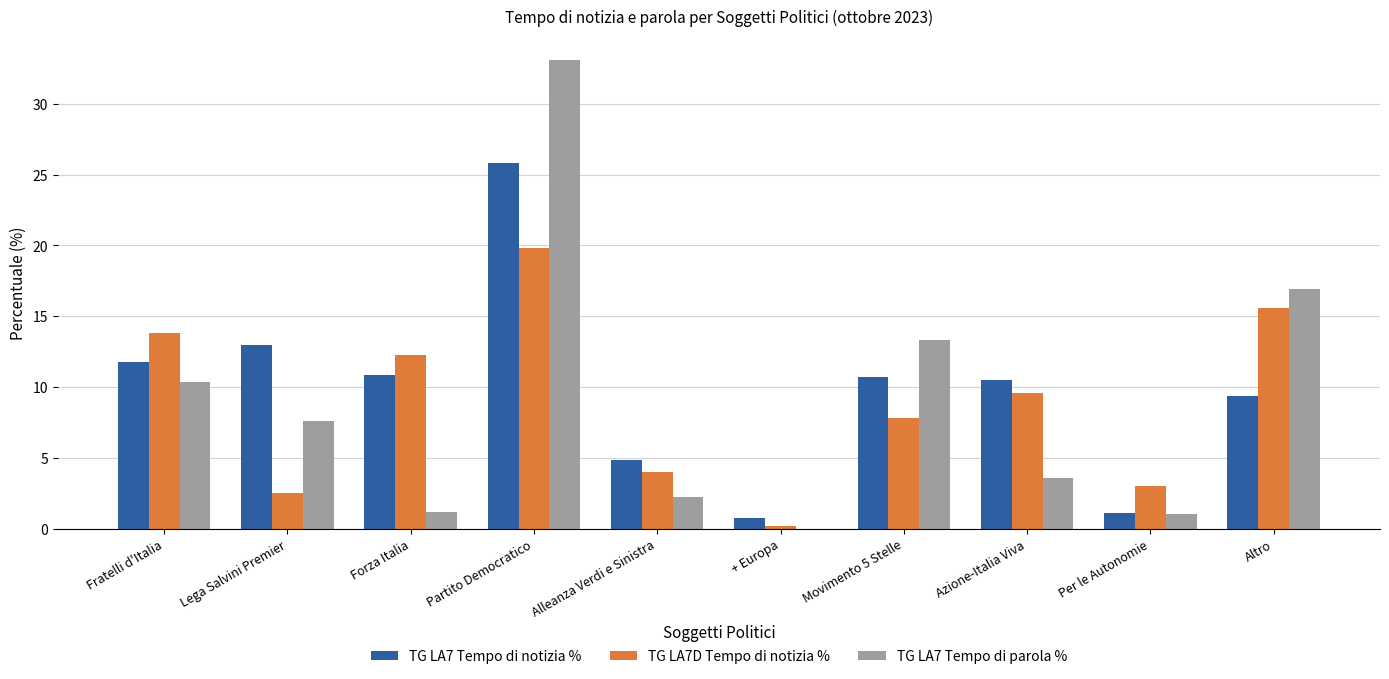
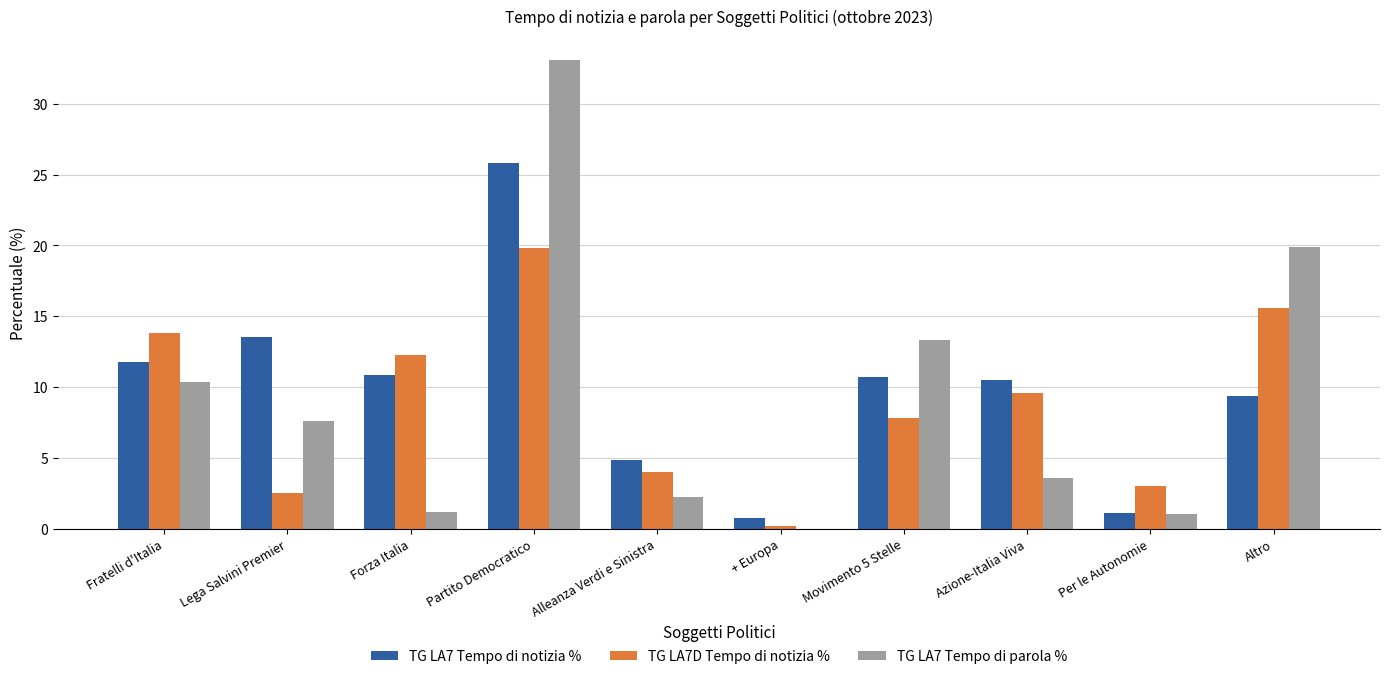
  {
    "TG LA7 Tempo di notizia %": {
      "Fratelli d'Italia": 11.8,
-     "Lega Salvini Premier": 13.0,
+     "Lega Salvini Premier": 13.6,
      "Forza Italia": 10.9,
      "Partito Democratico": 25.8,
      "Alleanza Verdi e Sinistra": 4.9,
      "+ Europa": 0.7,
      "Movimento 5 Stelle": 10.7,
      "Azione-Italia Viva": 10.5,
      "Per le Autonomie": 1.1,
      "Altro": 9.4
    },
    "TG LA7D Tempo di notizia %": {
      "Fratelli d'Italia": 13.8,
      "Lega Salvini Premier": 2.5,
      "Forza Italia": 12.3,
      "Partito Democratico": 19.8,
      "Alleanza Verdi e Sinistra": 4.0,
      "+ Europa": 0.2,
      "Movimento 5 Stelle": 7.8,
      "Azione-Italia Viva": 9.6,
      "Per le Autonomie": 3.0,
      "Altro": 15.6
    },
    "TG LA7 Tempo di parola %": {
      "Fratelli d'Italia": 10.3,
      "Lega Salvini Premier": 7.6,
      "Forza Italia": 1.2,
      "Partito Democratico": 33.1,
      "Alleanza Verdi e Sinistra": 2.2,
      "+ Europa": 0.0,
      "Movimento 5 Stelle": 13.3,
      "Azione-Italia Viva": 3.6,
      "Per le Autonomie": 1.0,
-     "Altro": 16.9
+     "Altro": 19.9
    }
  }
